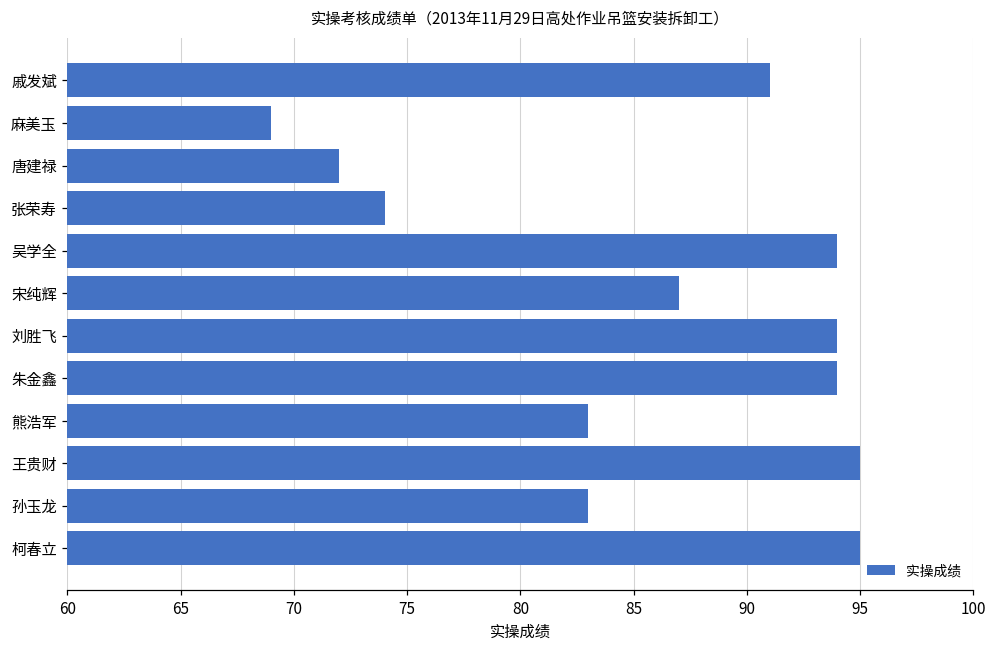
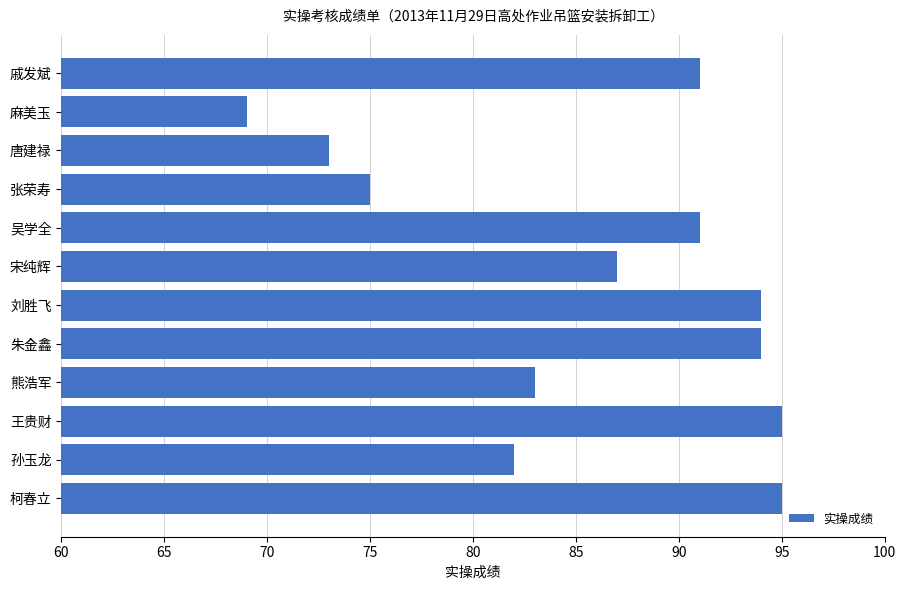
  {
    "戚发斌": 91,
    "麻美玉": 69,
-   "唐建禄": 72,
-   "张荣寿": 74,
-   "吴学全": 94,
+   "唐建禄": 73,
+   "张荣寿": 75,
+   "吴学全": 91,
    "宋纯辉": 87,
    "刘胜飞": 94,
    "朱金鑫": 94,
    "熊浩军": 83,
    "王贵财": 95,
-   "孙玉龙": 83,
+   "孙玉龙": 82,
    "柯春立": 95
  }
